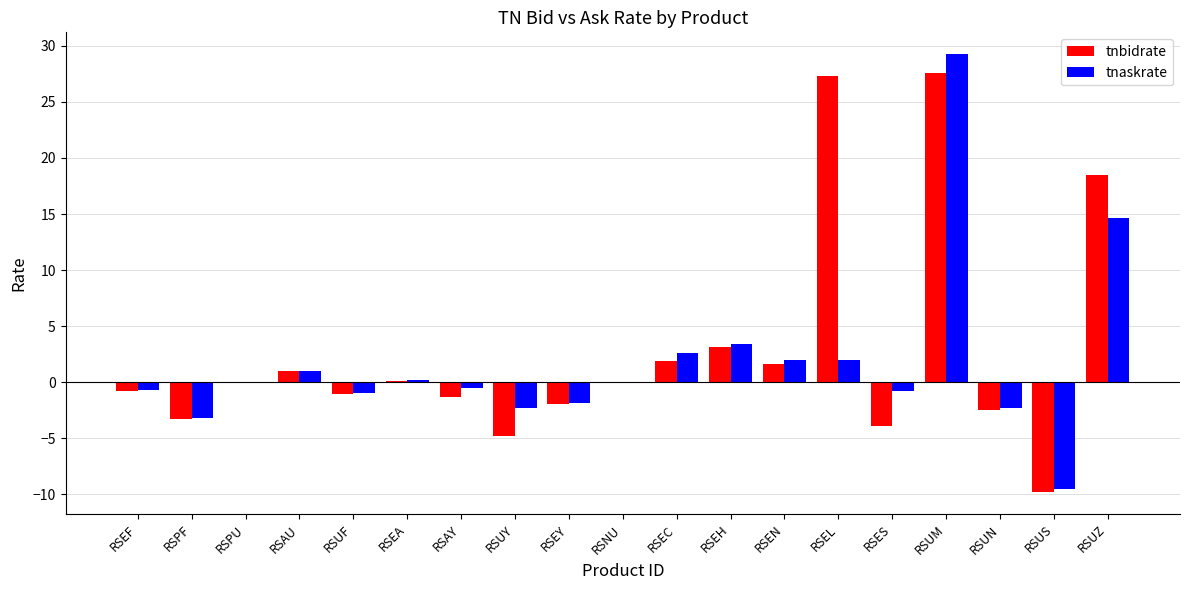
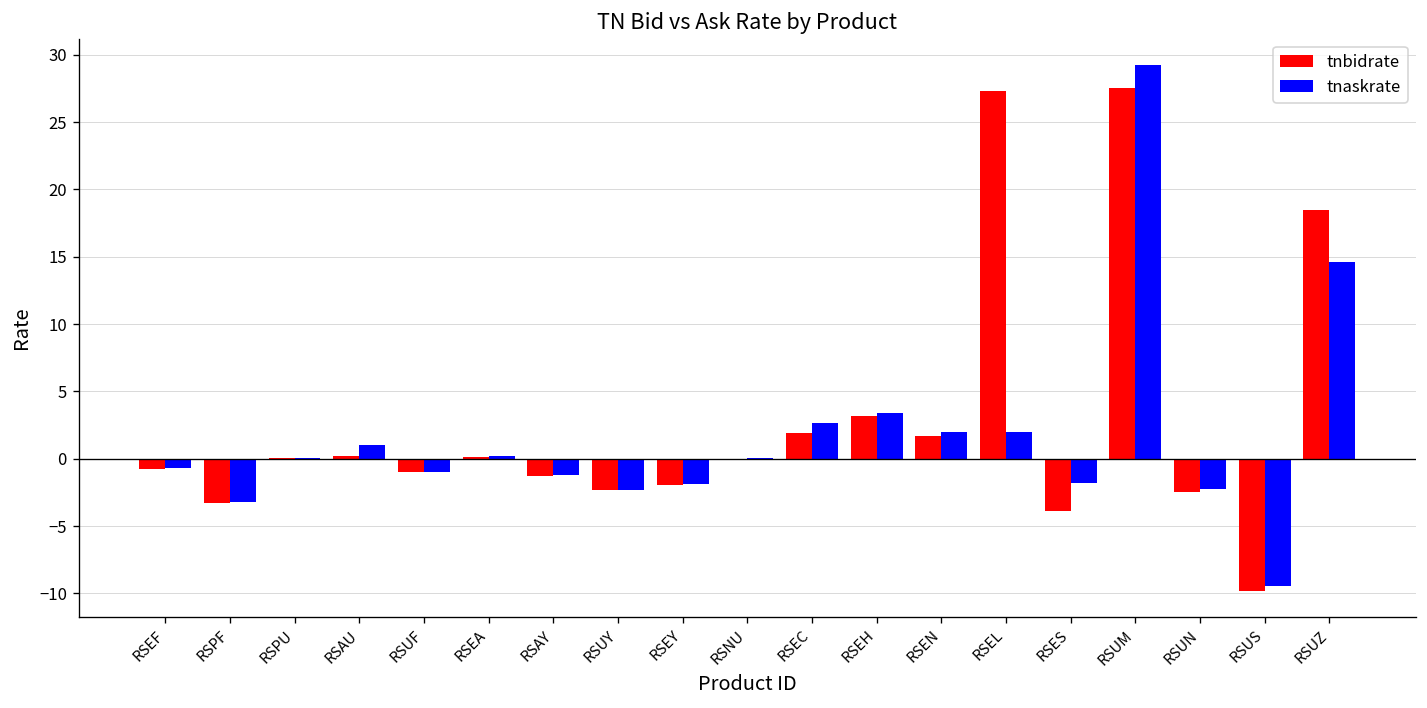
  {
    "tnbidrate": {
      "RSEF": -0.7,
      "RSPF": -3.3,
-     "RSAU": 1.0,
+     "RSAU": 0.2,
      "RSUF": -1.0,
      "RSAY": -1.3,
-     "RSUY": -4.8,
+     "RSUY": -2.4,
      "RSEY": -1.9,
      "RSEC": 1.9,
      "RSEH": 3.2,
      "RSEN": 1.7,
      "RSEL": 27.3,
      "RSES": -3.9,
      "RSUM": 27.6,
      "RSUN": -2.5,
      "RSUS": -9.8,
      "RSUZ": 18.4
    },
    "tnaskrate": {
      "RSEF": -0.7,
      "RSPF": -3.2,
      "RSAU": 1.0,
      "RSUF": -1.0,
-     "RSAY": -0.5,
+     "RSAY": -1.2,
      "RSUY": -2.3,
      "RSEY": -1.9,
      "RSEC": 2.6,
      "RSEH": 3.4,
      "RSEN": 2.0,
      "RSEL": 2.0,
-     "RSES": -0.8,
+     "RSES": -1.8,
      "RSUM": 29.2,
      "RSUN": -2.3,
      "RSUS": -9.5,
      "RSUZ": 14.6
    }
  }
